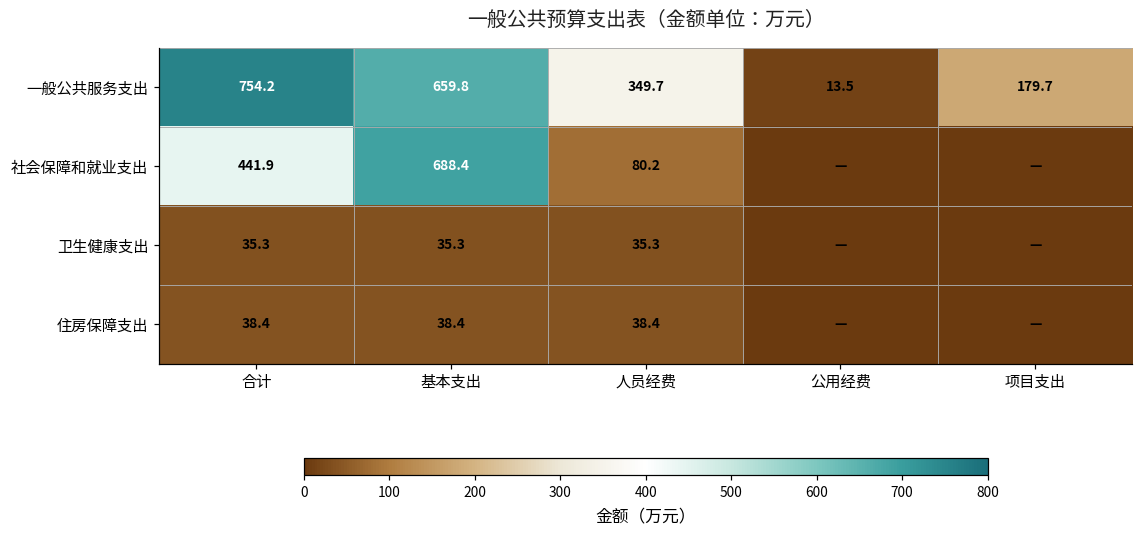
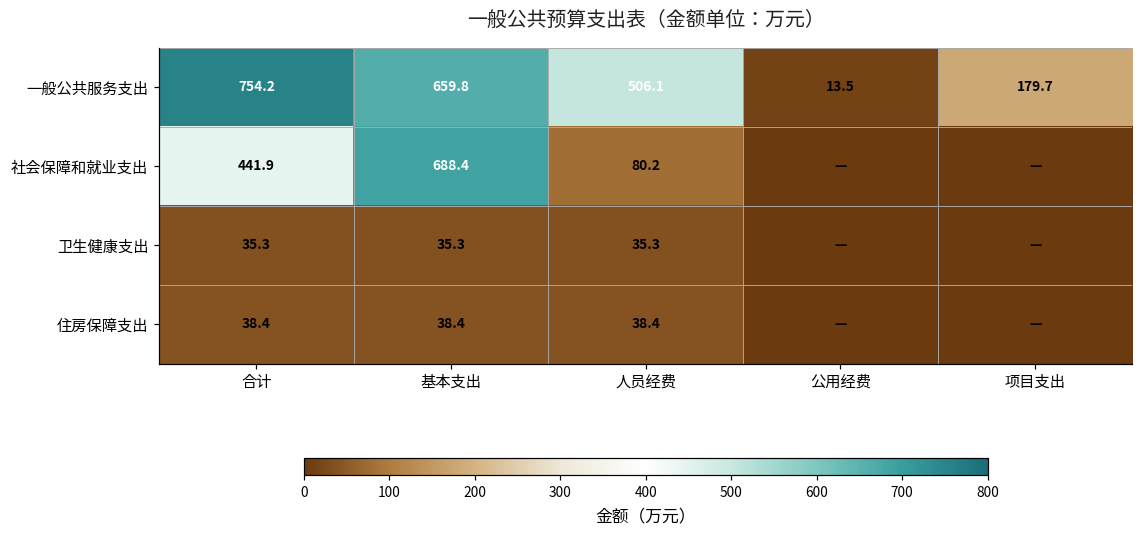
  {
    "一般公共服务支出": {
      "合计": 754.2,
      "基本支出": 659.8,
-     "人员经费": 349.7,
+     "人员经费": 506.1,
      "公用经费": 13.5,
      "项目支出": 179.7
    },
    "社会保障和就业支出": {
      "合计": 441.9,
      "基本支出": 688.4,
      "人员经费": 80.2
    },
    "卫生健康支出": {
      "合计": 35.3,
      "基本支出": 35.3,
      "人员经费": 35.3
    },
    "住房保障支出": {
      "合计": 38.4,
      "基本支出": 38.4,
      "人员经费": 38.4
    }
  }
